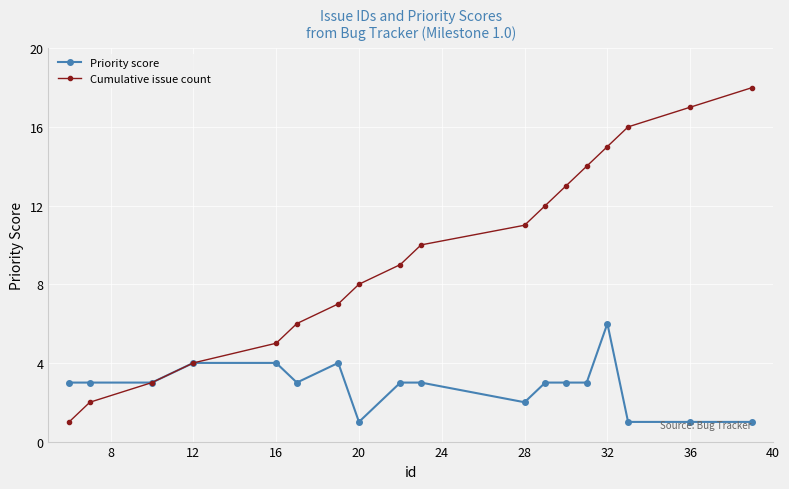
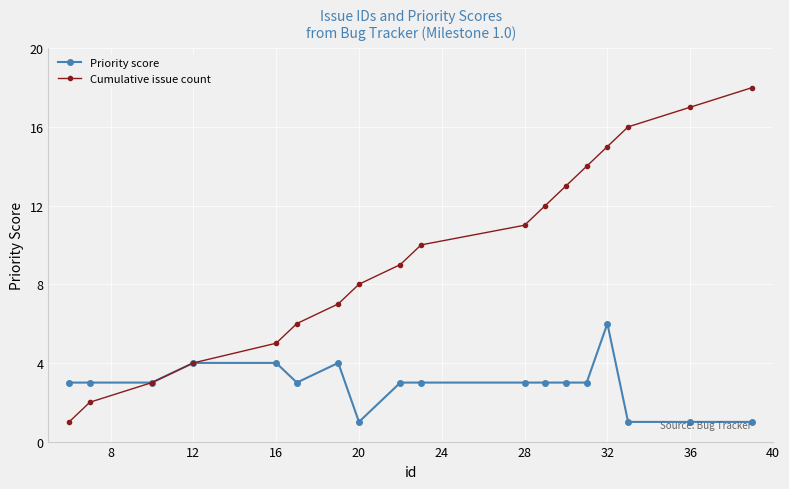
  {
    "Priority score": {
      "16": 4,
      "20": 1,
-     "28": 2,
+     "28": 3,
      "32": 6,
      "36": 1
    },
    "Cumulative issue count": {
      "16": 5,
      "20": 8,
      "28": 11,
      "32": 15,
      "36": 17
    }
  }
